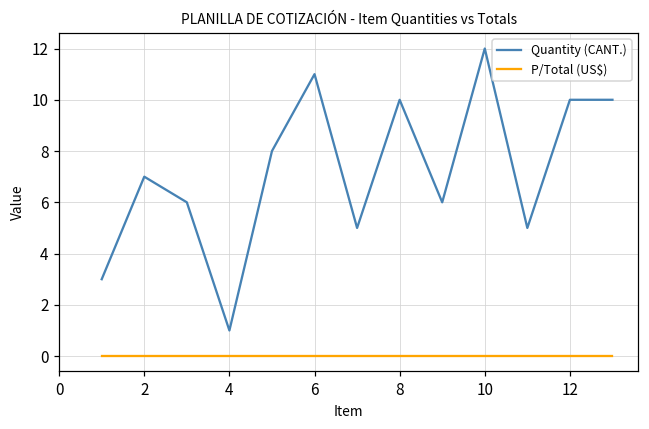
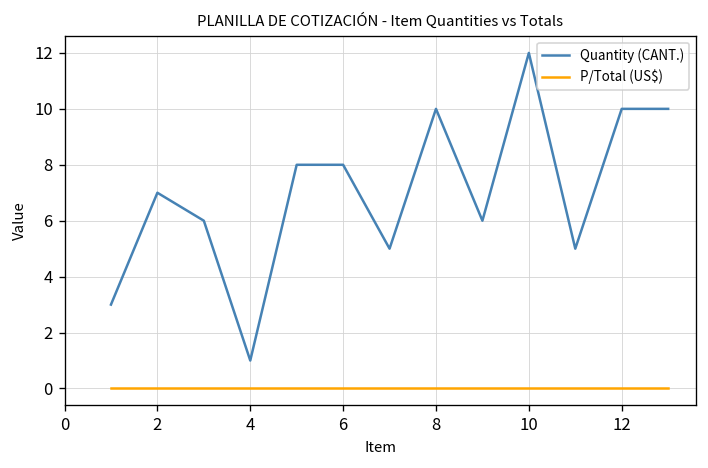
  {
    "Quantity (CANT.)": {
      "2": 7,
      "4": 1,
-     "6": 11,
+     "6": 8,
      "8": 10,
      "10": 12,
      "12": 10
    },
    "P/Total (US$)": {
      "2": 0,
      "4": 0,
      "6": 0,
      "8": 0,
      "10": 0,
      "12": 0
    }
  }
